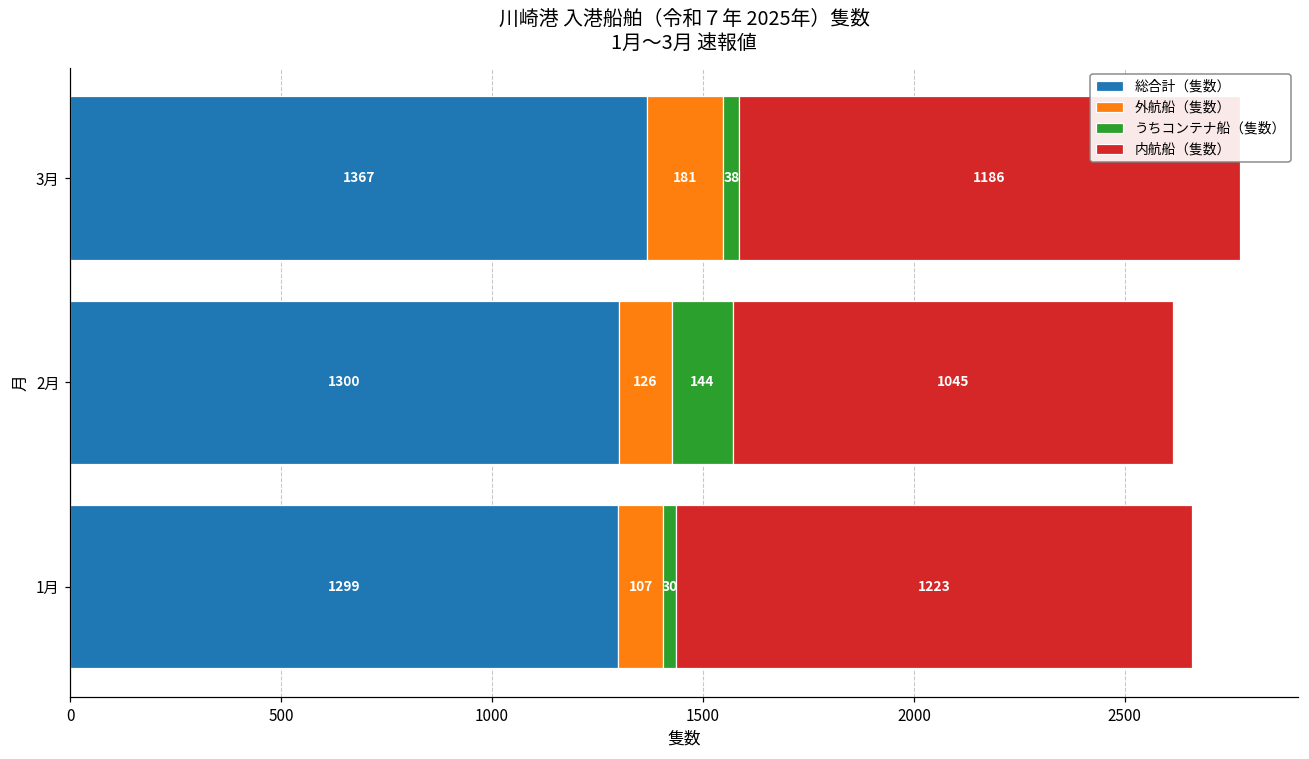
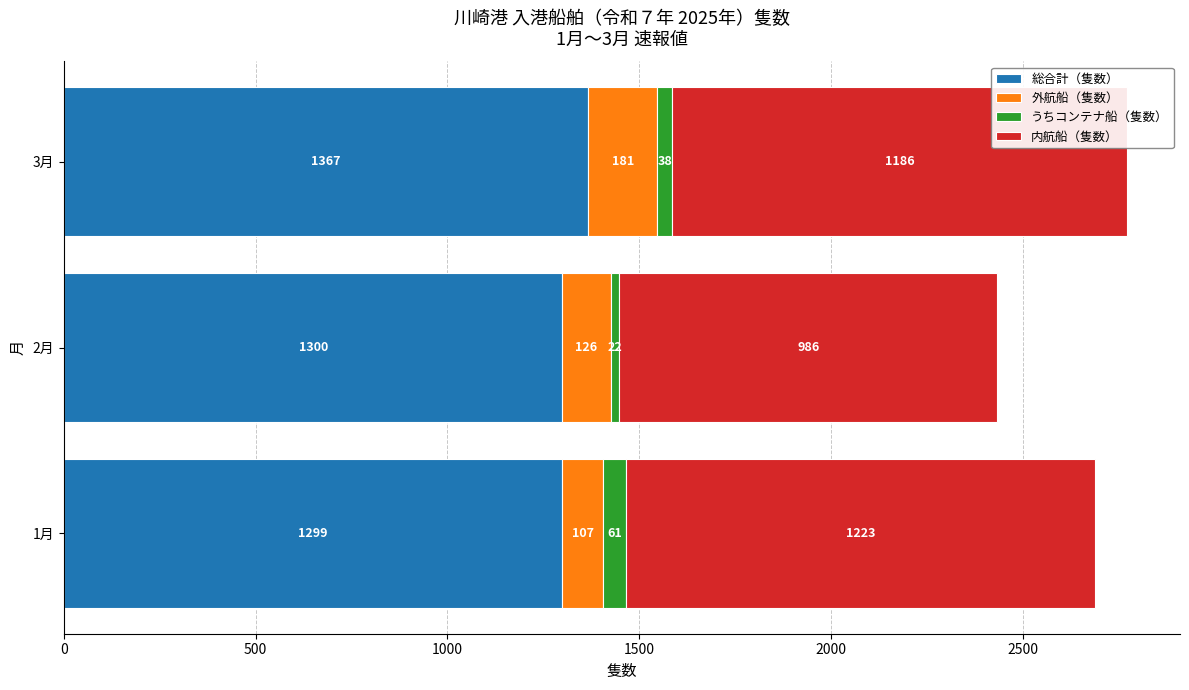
  {
    "総合計（隻数）": {
      "3月": 1367,
      "2月": 1300,
      "1月": 1299
    },
    "外航船（隻数）": {
      "3月": 181,
      "2月": 126,
      "1月": 107
    },
    "うちコンテナ船（隻数）": {
      "3月": 38,
-     "2月": 144,
-     "1月": 30
+     "2月": 22,
+     "1月": 61
    },
    "内航船（隻数）": {
      "3月": 1186,
-     "2月": 1045,
+     "2月": 986,
      "1月": 1223
    }
  }
